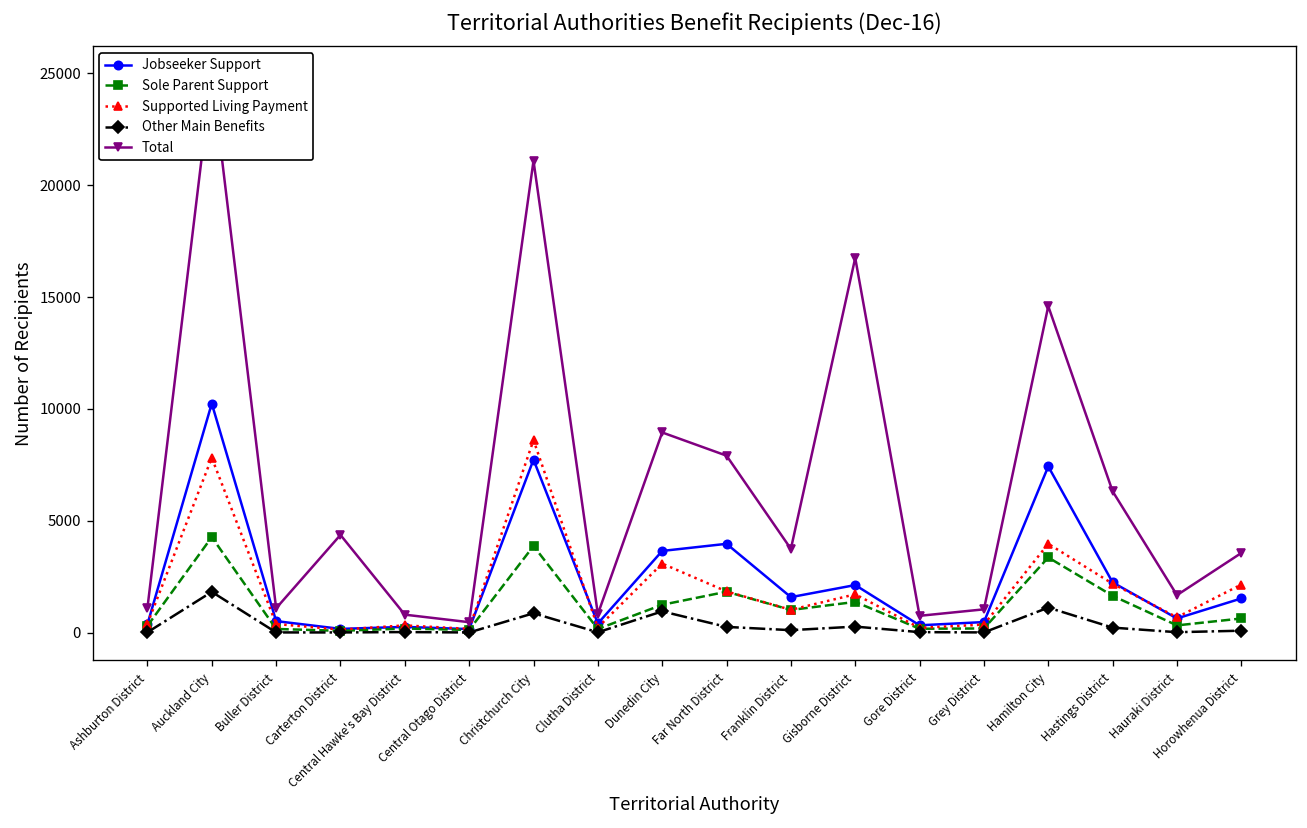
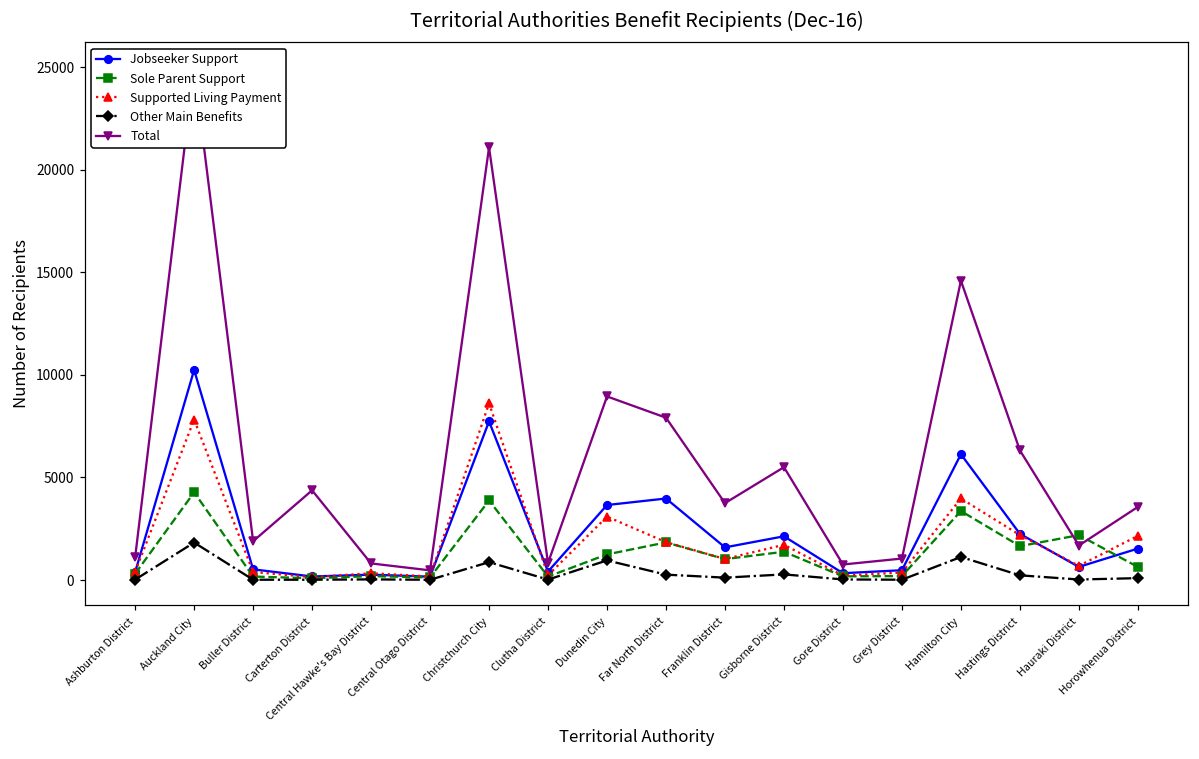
  {
    "Jobseeker Support": {
      "Auckland City": 10200,
      "Christchurch City": 7700,
      "Clutha District": 400,
      "Dunedin City": 3700,
      "Far North District": 4000,
      "Franklin District": 1600,
      "Gisborne District": 2100,
-     "Hamilton City": 7400,
+     "Hamilton City": 6100,
      "Horowhenua District": 1500
    },
    "Sole Parent Support": {
      "Auckland City": 4300,
      "Buller District": 200,
      "Christchurch City": 3900,
      "Dunedin City": 1200,
      "Gisborne District": 1400,
      "Grey District": 200,
      "Hamilton City": 3400,
      "Hastings District": 1700,
-     "Hauraki District": 300,
+     "Hauraki District": 2200,
      "Horowhenua District": 600
    },
    "Supported Living Payment": {
      "Auckland City": 7800,
      "Christchurch City": 8600,
      "Dunedin City": 3100,
      "Gisborne District": 1700,
      "Hamilton City": 4000,
      "Horowhenua District": 2200
    },
    "Other Main Benefits": {
      "Ashburton District": 0,
      "Auckland City": 1800,
      "Buller District": 0,
      "Central Hawke's Bay District": 0,
      "Christchurch City": 900,
      "Clutha District": 0,
      "Dunedin City": 1000,
      "Far North District": 300,
      "Franklin District": 100,
      "Gisborne District": 300,
      "Gore District": 0,
      "Grey District": 0,
      "Hamilton City": 1100,
      "Hastings District": 200,
      "Hauraki District": 0,
      "Horowhenua District": 100
    },
    "Total": {
      "Ashburton District": 1100,
-     "Buller District": 1100,
+     "Buller District": 1900,
      "Carterton District": 4400,
      "Central Hawke's Bay District": 800,
      "Central Otago District": 500,
      "Christchurch City": 21100,
      "Clutha District": 800,
      "Dunedin City": 9000,
      "Far North District": 7900,
      "Franklin District": 3700,
-     "Gisborne District": 16800,
+     "Gisborne District": 5500,
      "Gore District": 800,
      "Grey District": 1000,
      "Hamilton City": 14600,
      "Hastings District": 6300,
      "Hauraki District": 1700,
      "Horowhenua District": 3600
    }
  }
